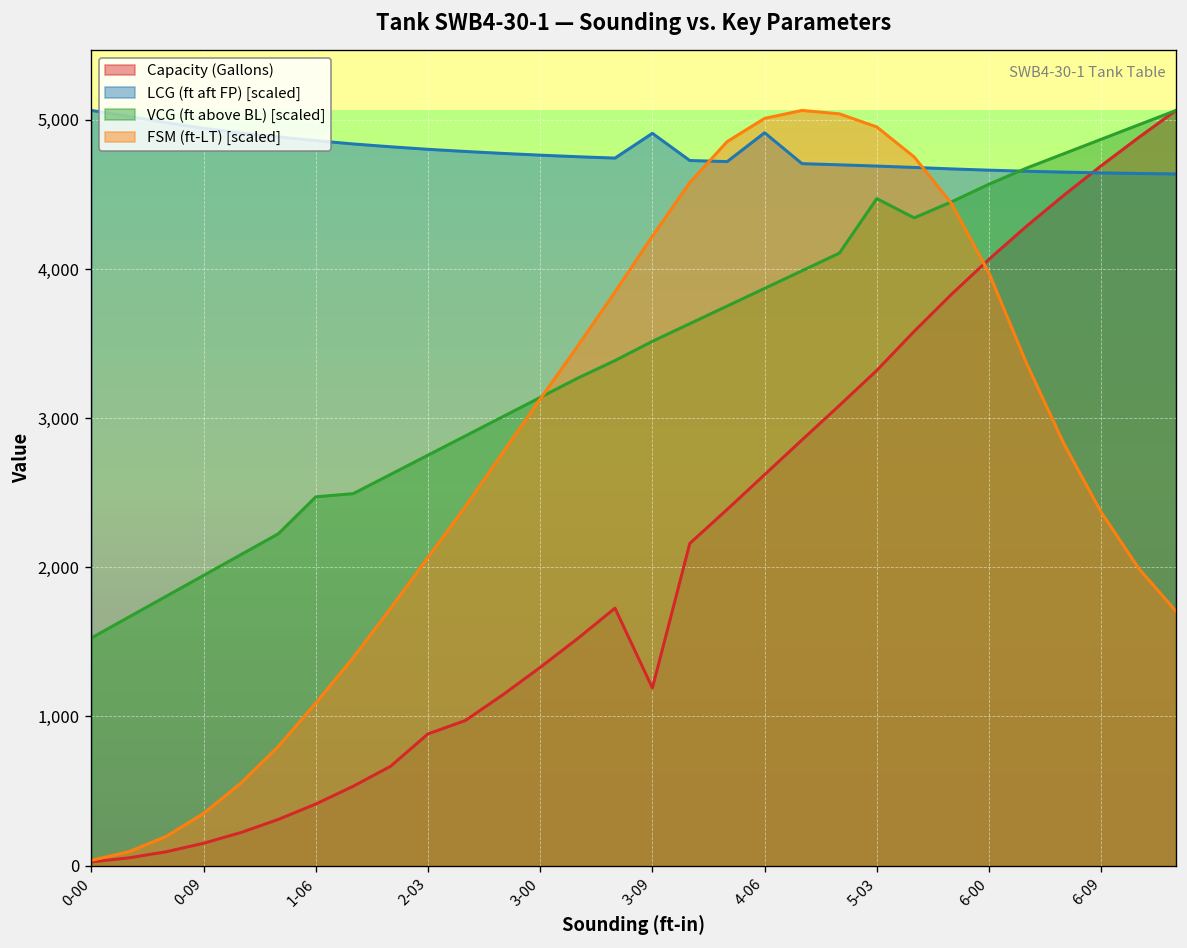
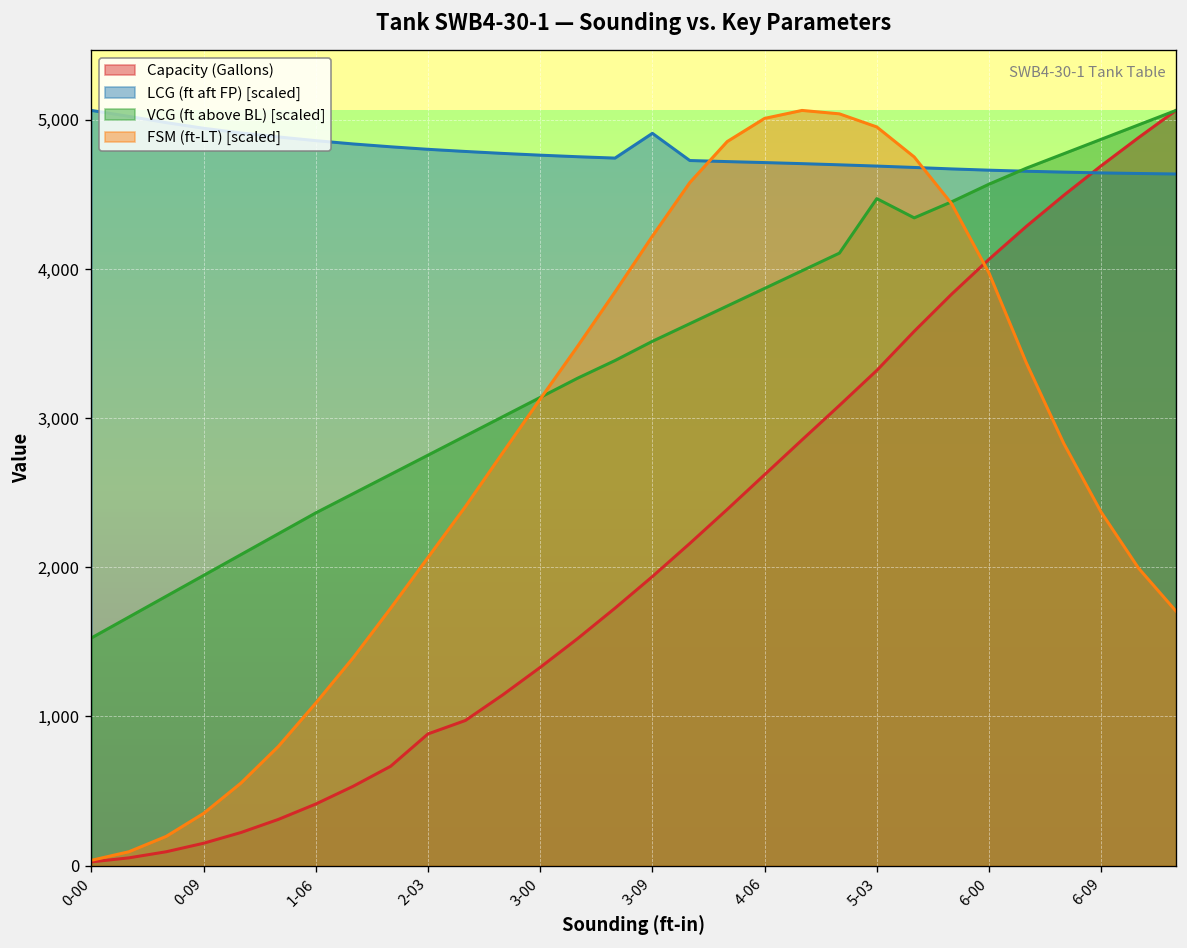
  {
    "Capacity (Gallons)": {
      "0-09": "150",
      "1-06": "410",
      "2-03": "880",
      "3-00": "1,330",
-     "3-09": "1,190",
+     "3-09": "1,940",
      "4-06": "2,620",
      "5-03": "3,320",
      "6-00": "4,070",
      "6-09": "4,690"
    },
    "LCG (ft aft FP) [scaled]": {
      "0-00": "5,060",
      "2-03": "4,800",
      "3-00": "4,760",
      "3-09": "4,910",
-     "4-06": "4,910",
+     "4-06": "4,710",
      "5-03": "4,690",
      "6-00": "4,660",
      "6-09": "4,640"
    },
    "VCG (ft above BL) [scaled]": {
      "0-00": "1,530",
      "0-09": "1,950",
-     "1-06": "2,470",
+     "1-06": "2,360",
      "2-03": "2,750",
      "3-09": "3,520",
      "4-06": "3,870",
      "5-03": "4,470",
      "6-00": "4,570",
      "6-09": "4,870"
    },
    "FSM (ft-LT) [scaled]": {
      "0-09": "350",
      "1-06": "1,090",
      "2-03": "2,070",
      "3-09": "4,220",
      "4-06": "5,010",
      "5-03": "4,950",
      "6-00": "3,970",
      "6-09": "2,370"
    }
  }
